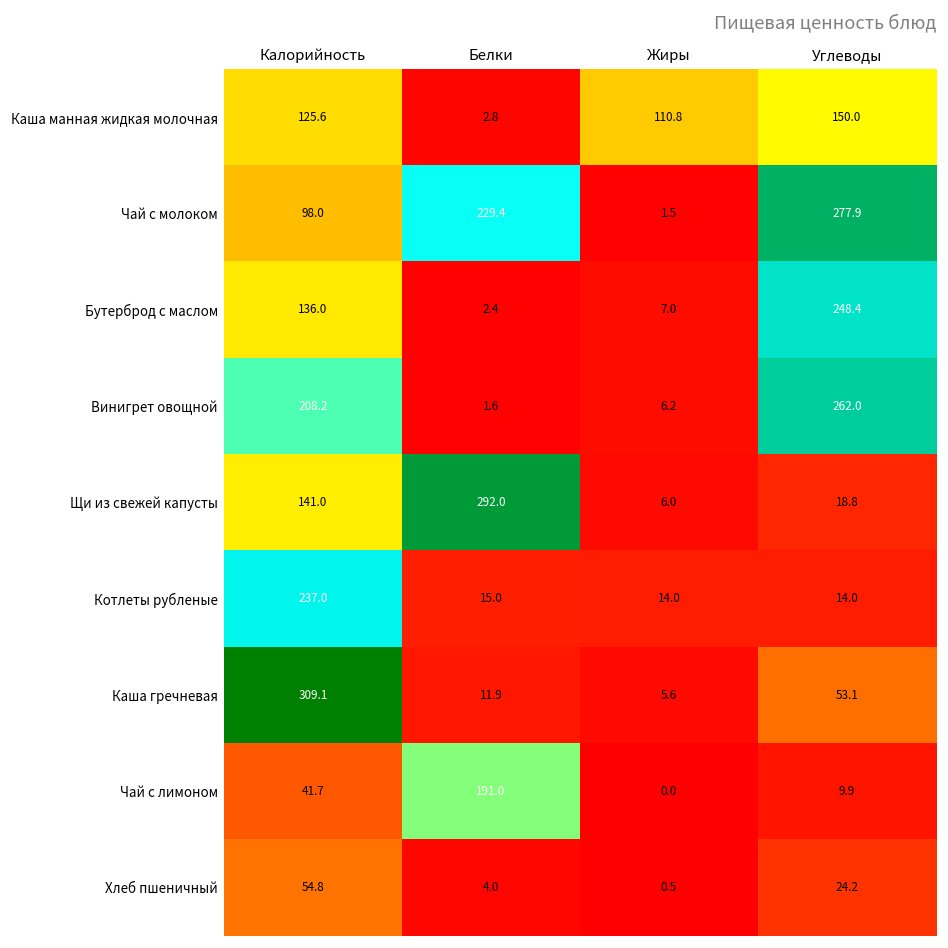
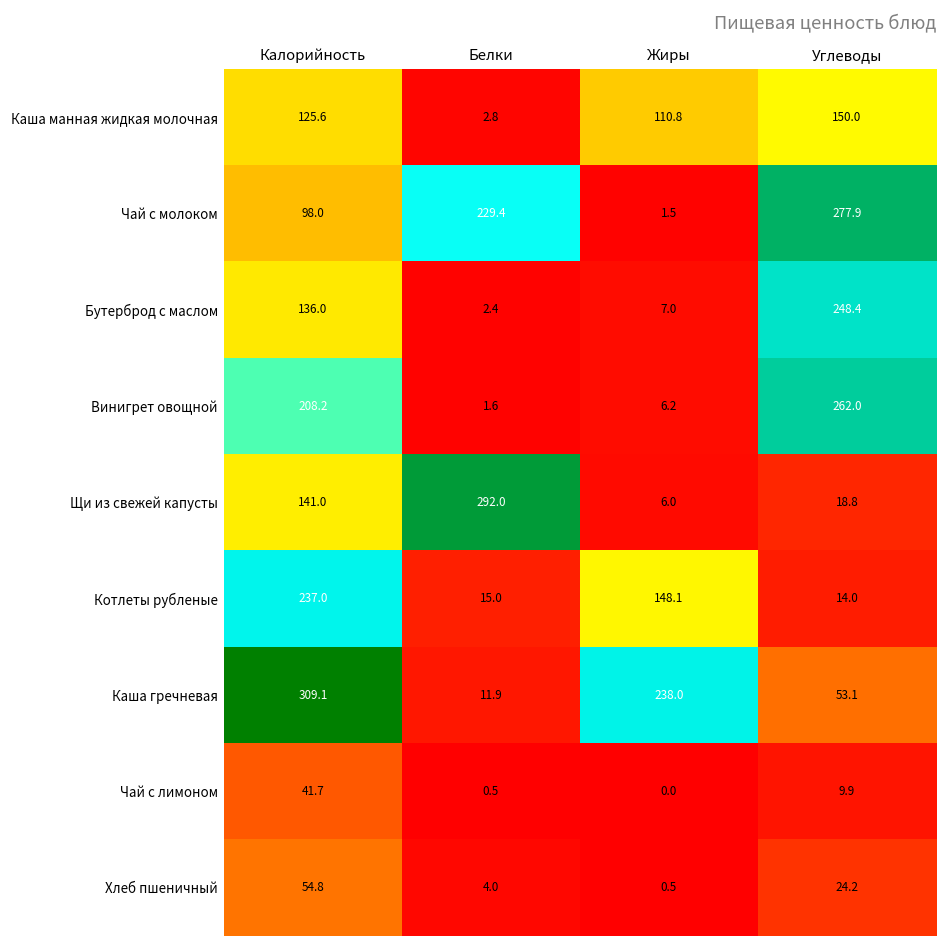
  {
    "Каша манная жидкая молочная": {
      "Калорийность": 125.6,
      "Белки": 2.8,
      "Жиры": 110.8,
      "Углеводы": 150.0
    },
    "Чай с молоком": {
      "Калорийность": 98.0,
      "Белки": 229.4,
      "Жиры": 1.5,
      "Углеводы": 277.9
    },
    "Бутерброд с маслом": {
      "Калорийность": 136.0,
      "Белки": 2.4,
      "Жиры": 7.0,
      "Углеводы": 248.4
    },
    "Винигрет овощной": {
      "Калорийность": 208.2,
      "Белки": 1.6,
      "Жиры": 6.2,
      "Углеводы": 262.0
    },
    "Щи из свежей капусты": {
      "Калорийность": 141.0,
      "Белки": 292.0,
      "Жиры": 6.0,
      "Углеводы": 18.8
    },
    "Котлеты рубленые": {
      "Калорийность": 237.0,
      "Белки": 15.0,
-     "Жиры": 14.0,
+     "Жиры": 148.1,
      "Углеводы": 14.0
    },
    "Каша гречневая": {
      "Калорийность": 309.1,
      "Белки": 11.9,
-     "Жиры": 5.6,
+     "Жиры": 238.0,
      "Углеводы": 53.1
    },
    "Чай с лимоном": {
      "Калорийность": 41.7,
-     "Белки": 191.0,
+     "Белки": 0.5,
      "Жиры": 0.0,
      "Углеводы": 9.9
    },
    "Хлеб пшеничный": {
      "Калорийность": 54.8,
      "Белки": 4.0,
      "Жиры": 0.5,
      "Углеводы": 24.2
    }
  }
